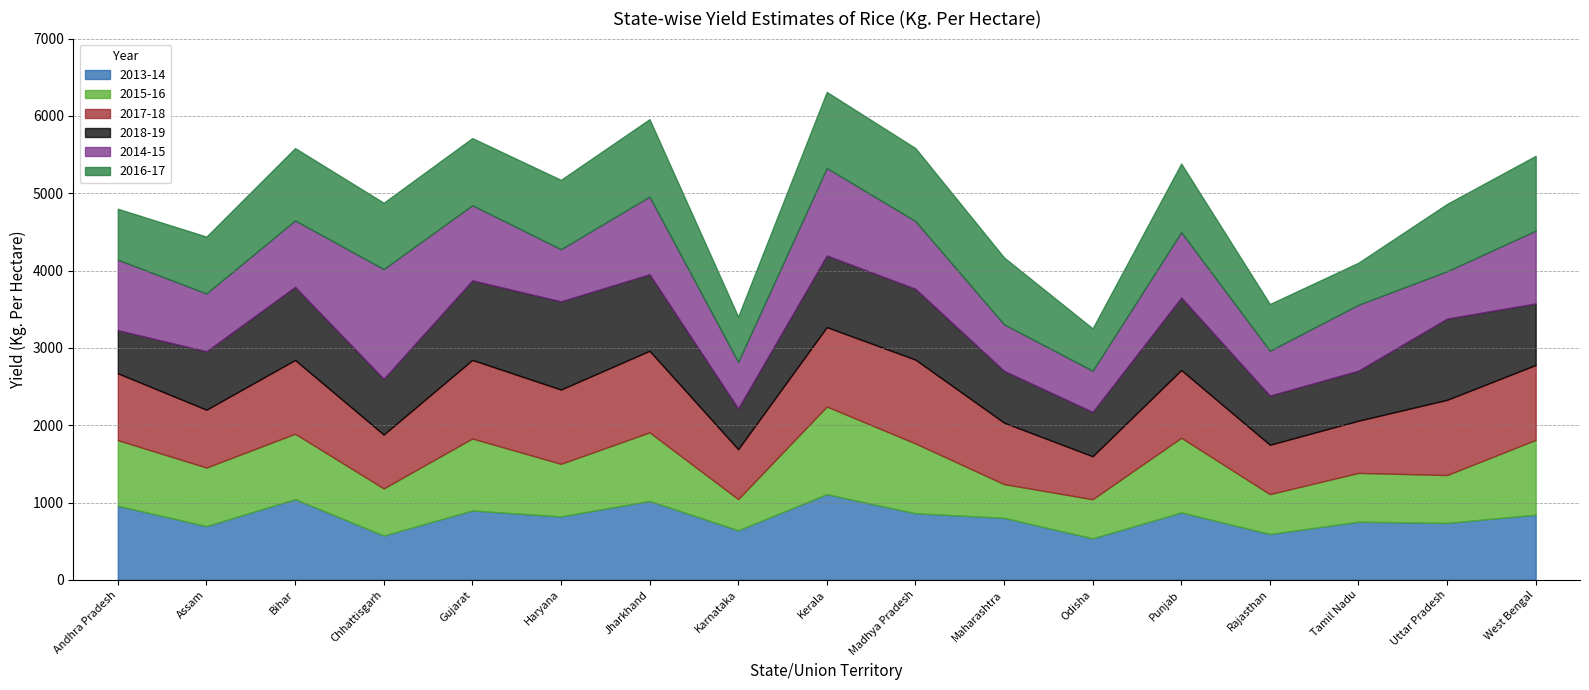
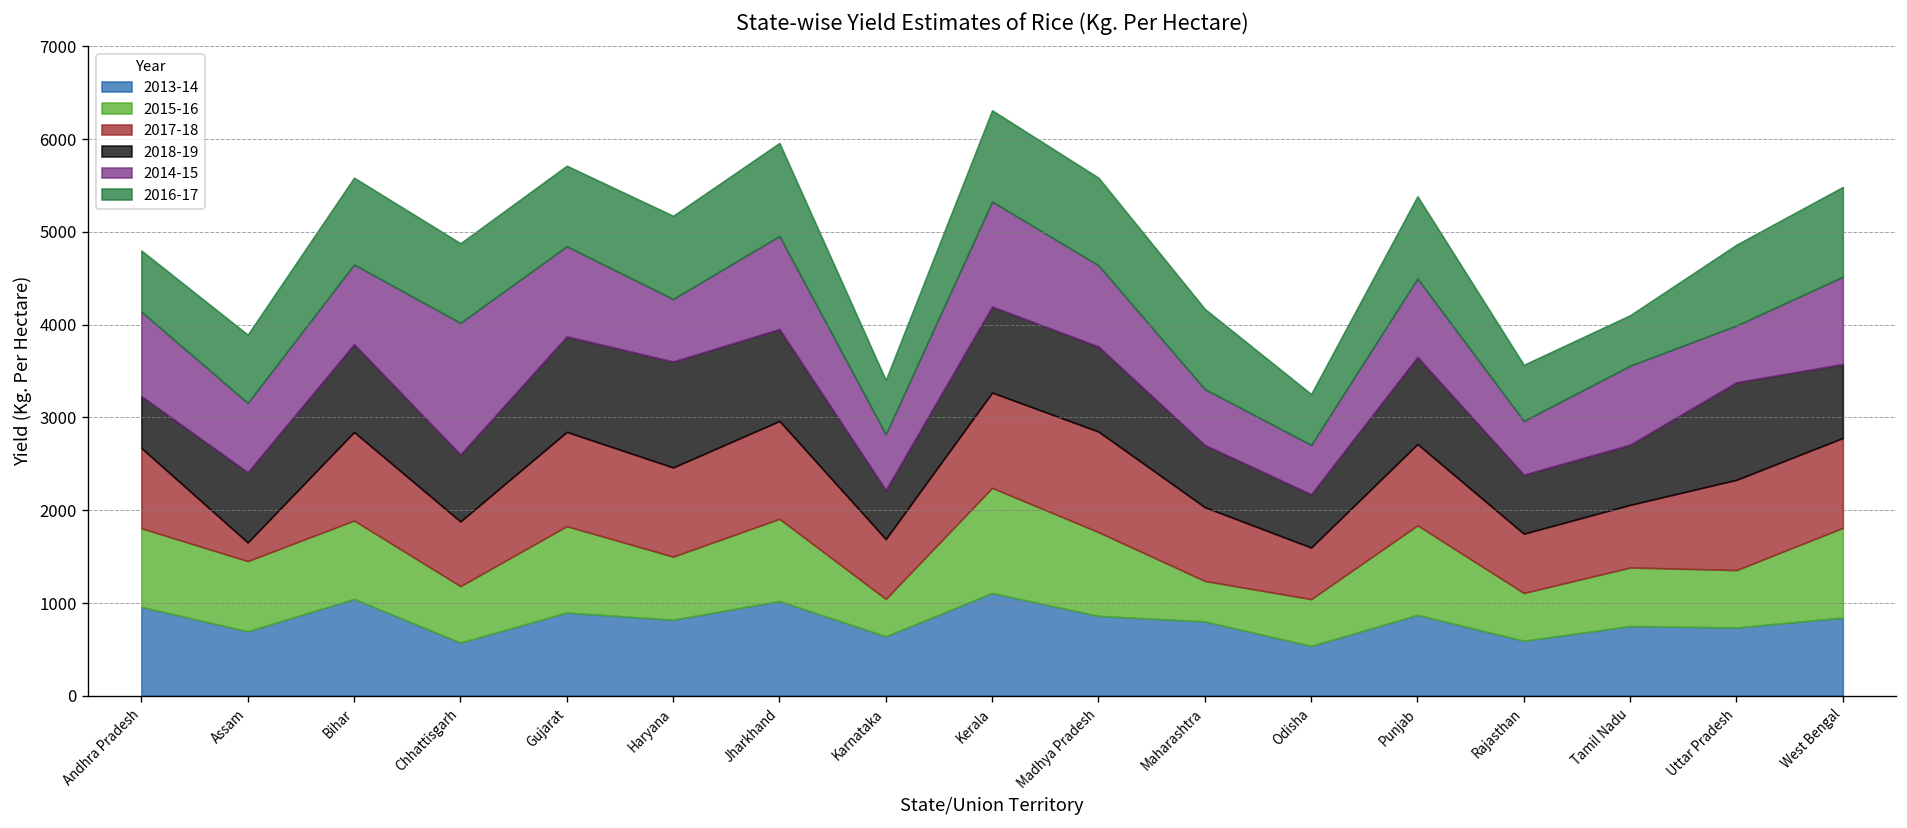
  {
    "2013-14": {
      "Andhra Pradesh": 1000,
      "Assam": 700,
      "Bihar": 1000,
      "Chhattisgarh": 600,
      "Gujarat": 900,
      "Haryana": 800,
      "Jharkhand": 1000,
      "Karnataka": 600,
      "Kerala": 1100,
      "Madhya Pradesh": 900,
      "Maharashtra": 800,
      "Odisha": 500,
      "Punjab": 900,
      "Rajasthan": 600,
      "Tamil Nadu": 800,
      "Uttar Pradesh": 700,
      "West Bengal": 800
    },
    "2015-16": {
      "Andhra Pradesh": 800,
      "Assam": 800,
      "Bihar": 800,
      "Chhattisgarh": 600,
      "Gujarat": 900,
      "Haryana": 700,
      "Jharkhand": 900,
      "Karnataka": 400,
      "Kerala": 1100,
      "Madhya Pradesh": 900,
      "Maharashtra": 400,
      "Odisha": 500,
      "Punjab": 1000,
      "Rajasthan": 500,
      "Tamil Nadu": 600,
      "Uttar Pradesh": 600,
      "West Bengal": 1000
    },
    "2017-18": {
      "Andhra Pradesh": 900,
-     "Assam": 700,
+     "Assam": 200,
      "Bihar": 1000,
      "Chhattisgarh": 700,
      "Gujarat": 1000,
      "Haryana": 1000,
      "Jharkhand": 1100,
      "Karnataka": 600,
      "Kerala": 1000,
      "Madhya Pradesh": 1100,
      "Maharashtra": 800,
      "Odisha": 600,
      "Punjab": 900,
      "Rajasthan": 600,
      "Tamil Nadu": 700,
      "Uttar Pradesh": 1000,
      "West Bengal": 1000
    },
    "2018-19": {
      "Andhra Pradesh": 600,
      "Assam": 800,
      "Bihar": 900,
      "Chhattisgarh": 700,
      "Gujarat": 1000,
      "Haryana": 1100,
      "Jharkhand": 1000,
      "Karnataka": 500,
      "Kerala": 900,
      "Madhya Pradesh": 900,
      "Maharashtra": 700,
      "Odisha": 600,
      "Punjab": 900,
      "Rajasthan": 600,
      "Tamil Nadu": 600,
      "Uttar Pradesh": 1100,
      "West Bengal": 800
    },
    "2014-15": {
      "Andhra Pradesh": 900,
      "Assam": 700,
      "Bihar": 900,
      "Chhattisgarh": 1400,
      "Gujarat": 1000,
      "Haryana": 700,
      "Jharkhand": 1000,
      "Karnataka": 600,
      "Kerala": 1100,
      "Madhya Pradesh": 900,
      "Maharashtra": 600,
      "Odisha": 500,
      "Punjab": 800,
      "Rajasthan": 600,
      "Tamil Nadu": 900,
      "Uttar Pradesh": 600,
      "West Bengal": 900
    },
    "2016-17": {
      "Andhra Pradesh": 700,
      "Assam": 700,
      "Bihar": 900,
      "Chhattisgarh": 900,
      "Gujarat": 900,
      "Haryana": 900,
      "Jharkhand": 1000,
      "Karnataka": 600,
      "Kerala": 1000,
      "Madhya Pradesh": 900,
      "Maharashtra": 900,
      "Odisha": 500,
      "Punjab": 900,
      "Rajasthan": 600,
      "Tamil Nadu": 500,
      "Uttar Pradesh": 900,
      "West Bengal": 1000
    }
  }
